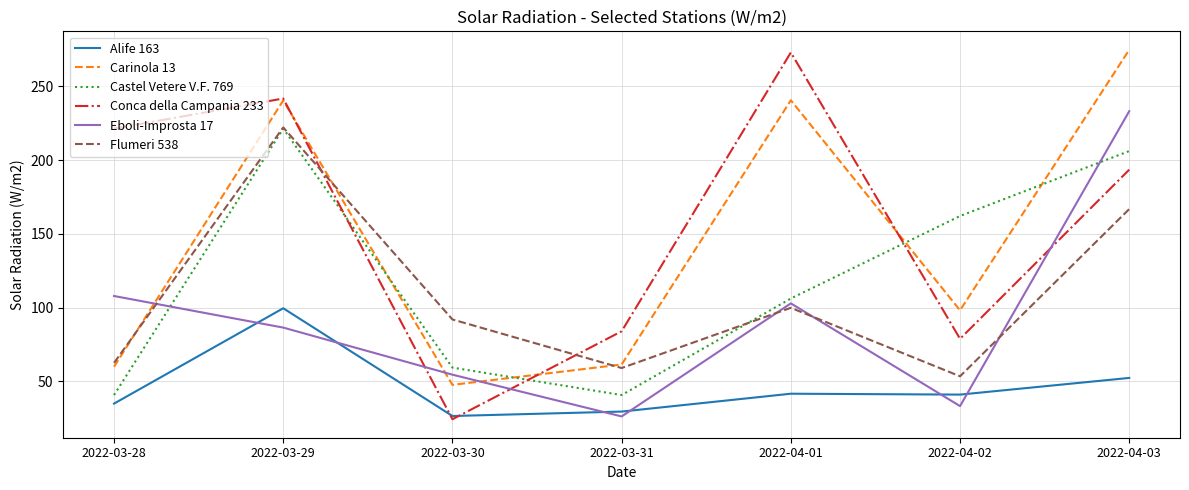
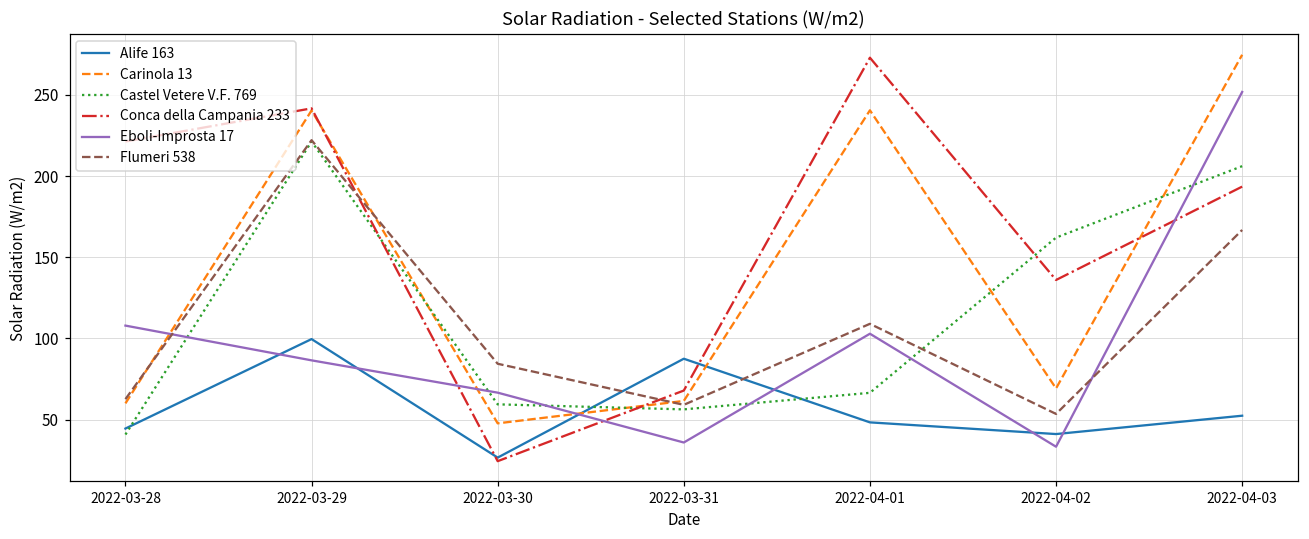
  {
    "Alife 163": {
-     "2022-03-28": 35,
+     "2022-03-28": 45,
      "2022-03-29": 100,
      "2022-03-30": 27,
-     "2022-03-31": 30,
-     "2022-04-01": 42,
+     "2022-03-31": 88,
+     "2022-04-01": 48,
      "2022-04-02": 41,
      "2022-04-03": 52
    },
    "Carinola 13": {
      "2022-03-28": 60,
      "2022-03-30": 48,
      "2022-03-31": 62,
      "2022-04-01": 241,
-     "2022-04-02": 98,
+     "2022-04-02": 69,
      "2022-04-03": 275
    },
    "Castel Vetere V.F. 769": {
      "2022-03-28": 41,
      "2022-03-30": 59,
-     "2022-03-31": 41,
-     "2022-04-01": 106,
+     "2022-03-31": 56,
+     "2022-04-01": 67,
      "2022-04-02": 162,
      "2022-04-03": 206
    },
    "Conca della Campania 233": {
      "2022-03-30": 24,
-     "2022-03-31": 84,
+     "2022-03-31": 68,
      "2022-04-01": 273,
-     "2022-04-02": 79,
+     "2022-04-02": 136,
      "2022-04-03": 194
    },
    "Eboli-Improsta 17": {
      "2022-03-28": 108,
      "2022-03-29": 87,
-     "2022-03-30": 55,
-     "2022-03-31": 26,
+     "2022-03-30": 67,
+     "2022-03-31": 36,
      "2022-04-01": 103,
      "2022-04-02": 33,
-     "2022-04-03": 233
+     "2022-04-03": 252
    },
    "Flumeri 538": {
      "2022-03-28": 63,
-     "2022-03-30": 92,
+     "2022-03-30": 84,
      "2022-03-31": 59,
-     "2022-04-01": 100,
+     "2022-04-01": 109,
      "2022-04-02": 54,
      "2022-04-03": 167
    }
  }
